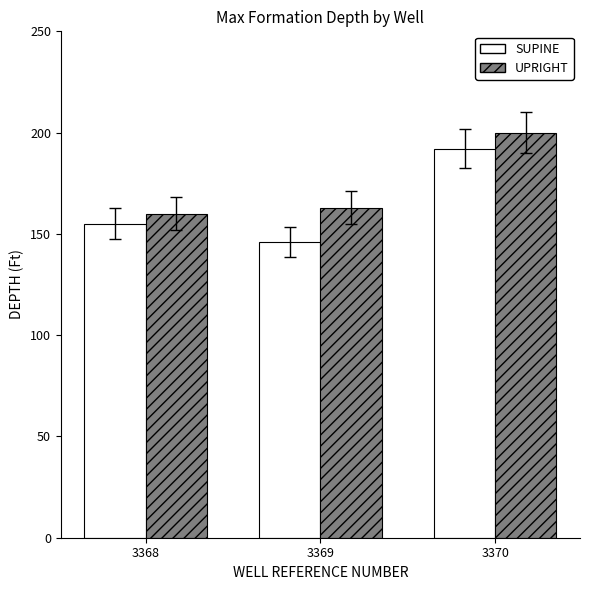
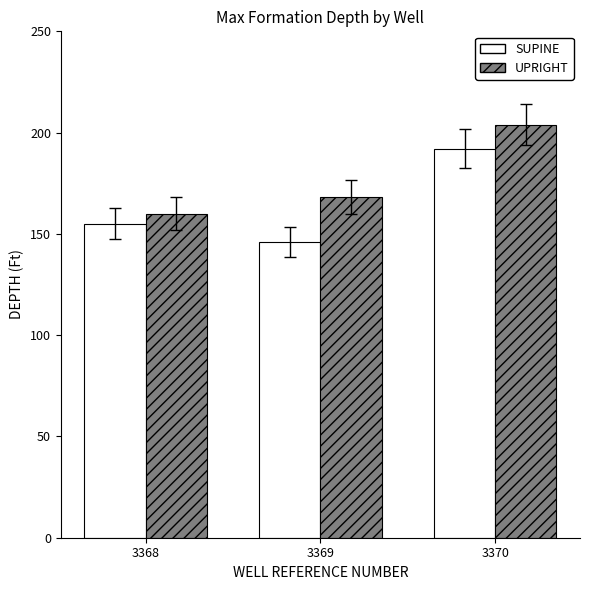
  {
    "SUPINE": {
      "3368": 155,
      "3369": 146,
      "3370": 192
    },
    "UPRIGHT": {
      "3368": 160,
-     "3369": 163,
-     "3370": 200
+     "3369": 168,
+     "3370": 204
    }
  }
